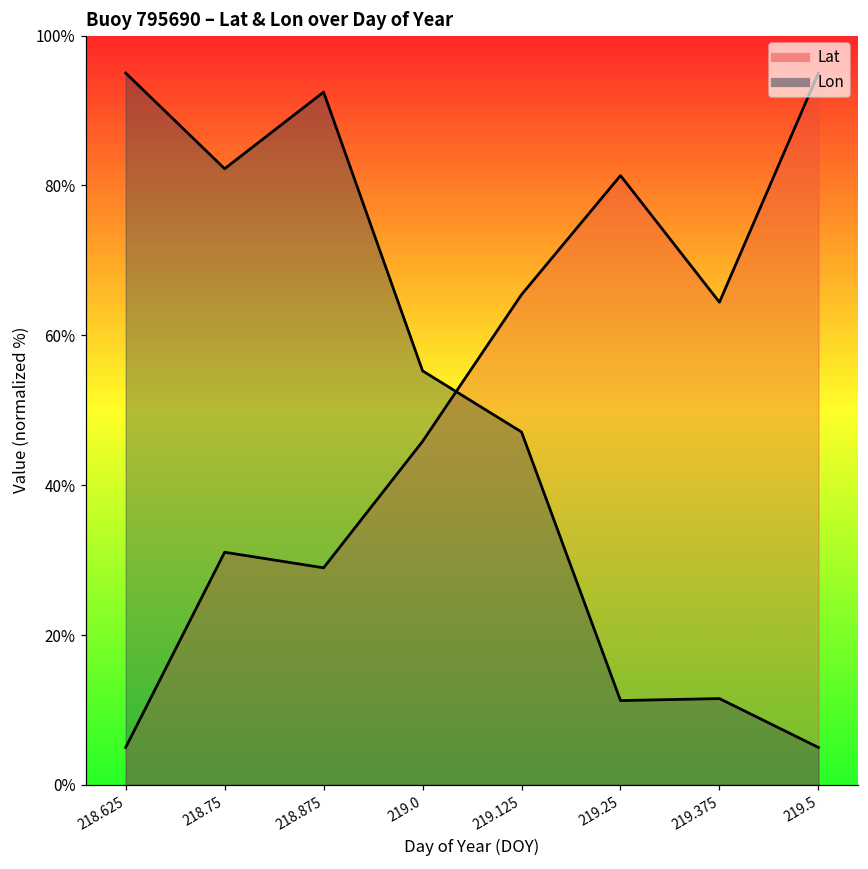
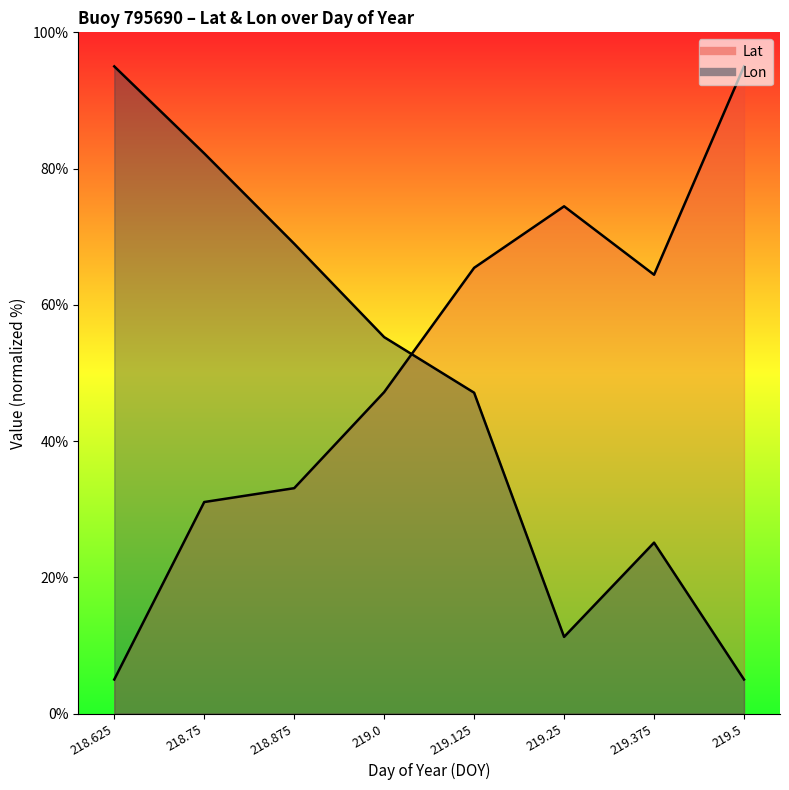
  {
    "Lat": {
      "218.625": "5%",
      "218.75": "31%",
-     "218.875": "29%",
-     "219.0": "46%",
+     "218.875": "33%",
+     "219.0": "47%",
      "219.125": "65%",
-     "219.25": "81%",
+     "219.25": "74%",
      "219.375": "64%"
    },
    "Lon": {
      "218.625": "95%",
      "218.75": "82%",
-     "218.875": "92%",
+     "218.875": "69%",
      "219.0": "55%",
      "219.125": "47%",
      "219.25": "11%",
-     "219.375": "12%",
+     "219.375": "25%",
      "219.5": "5%"
    }
  }
